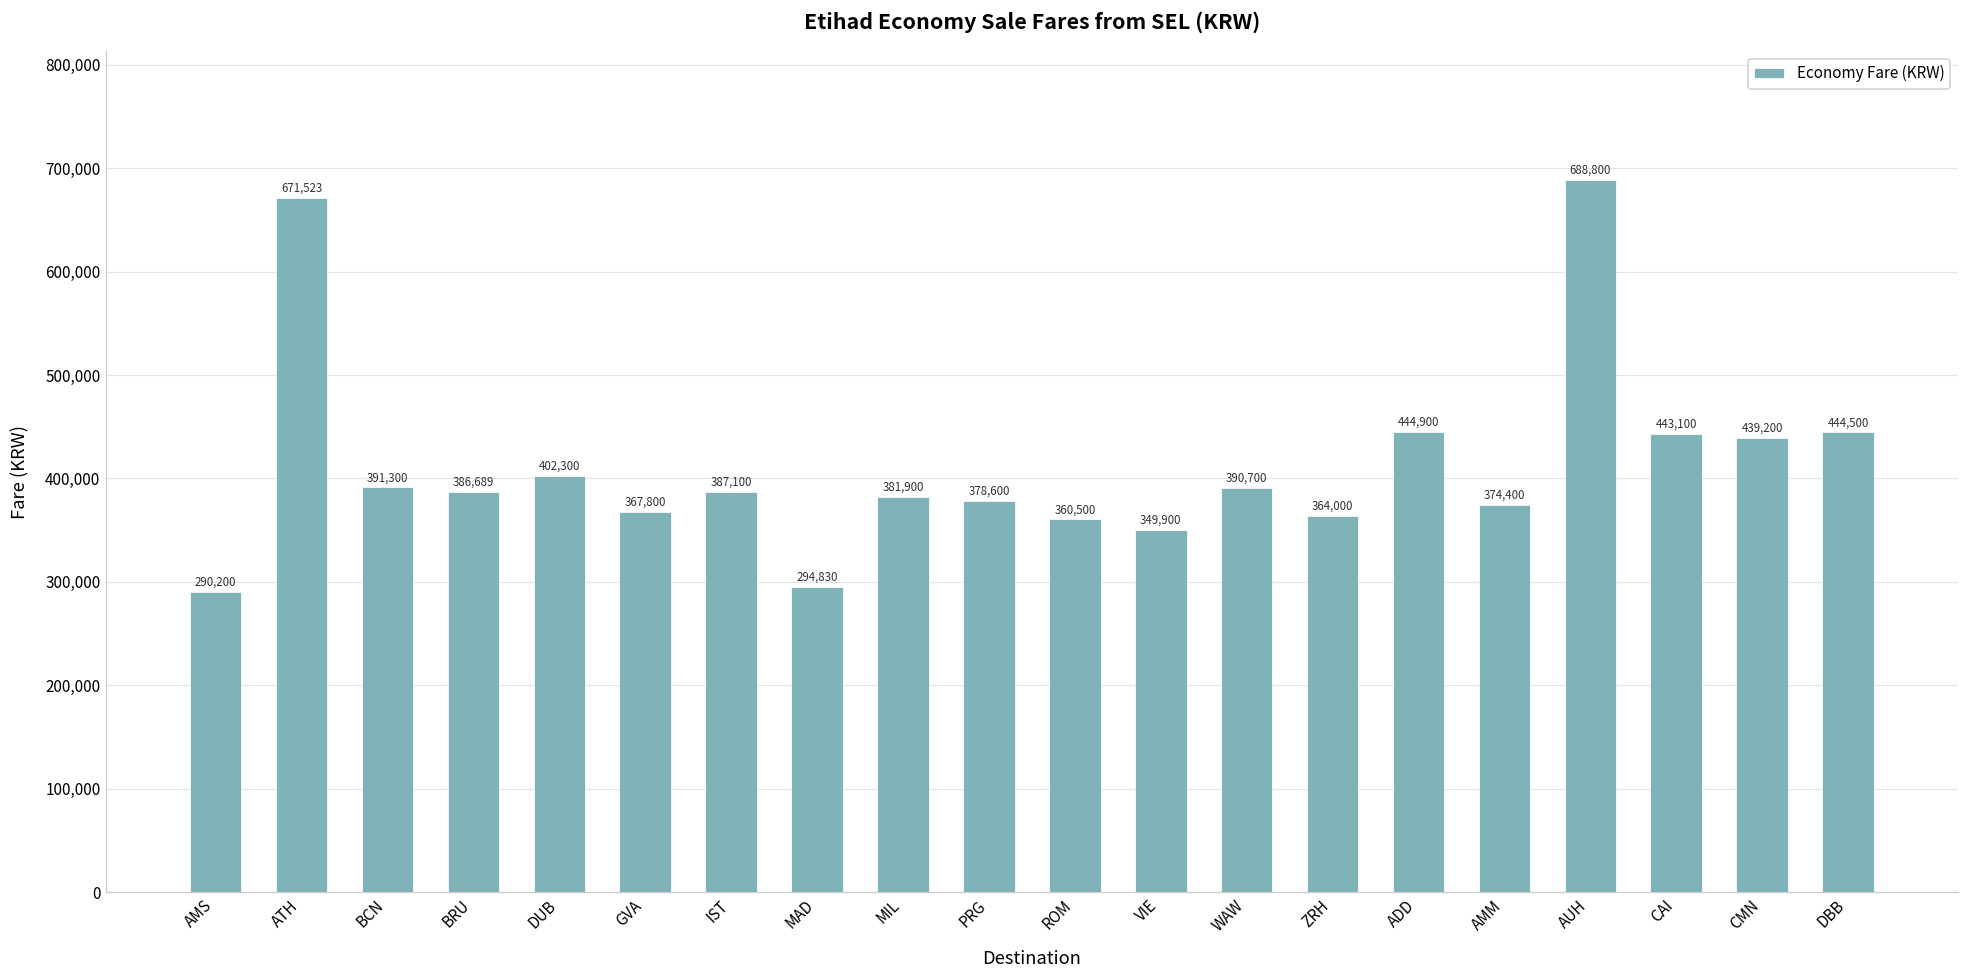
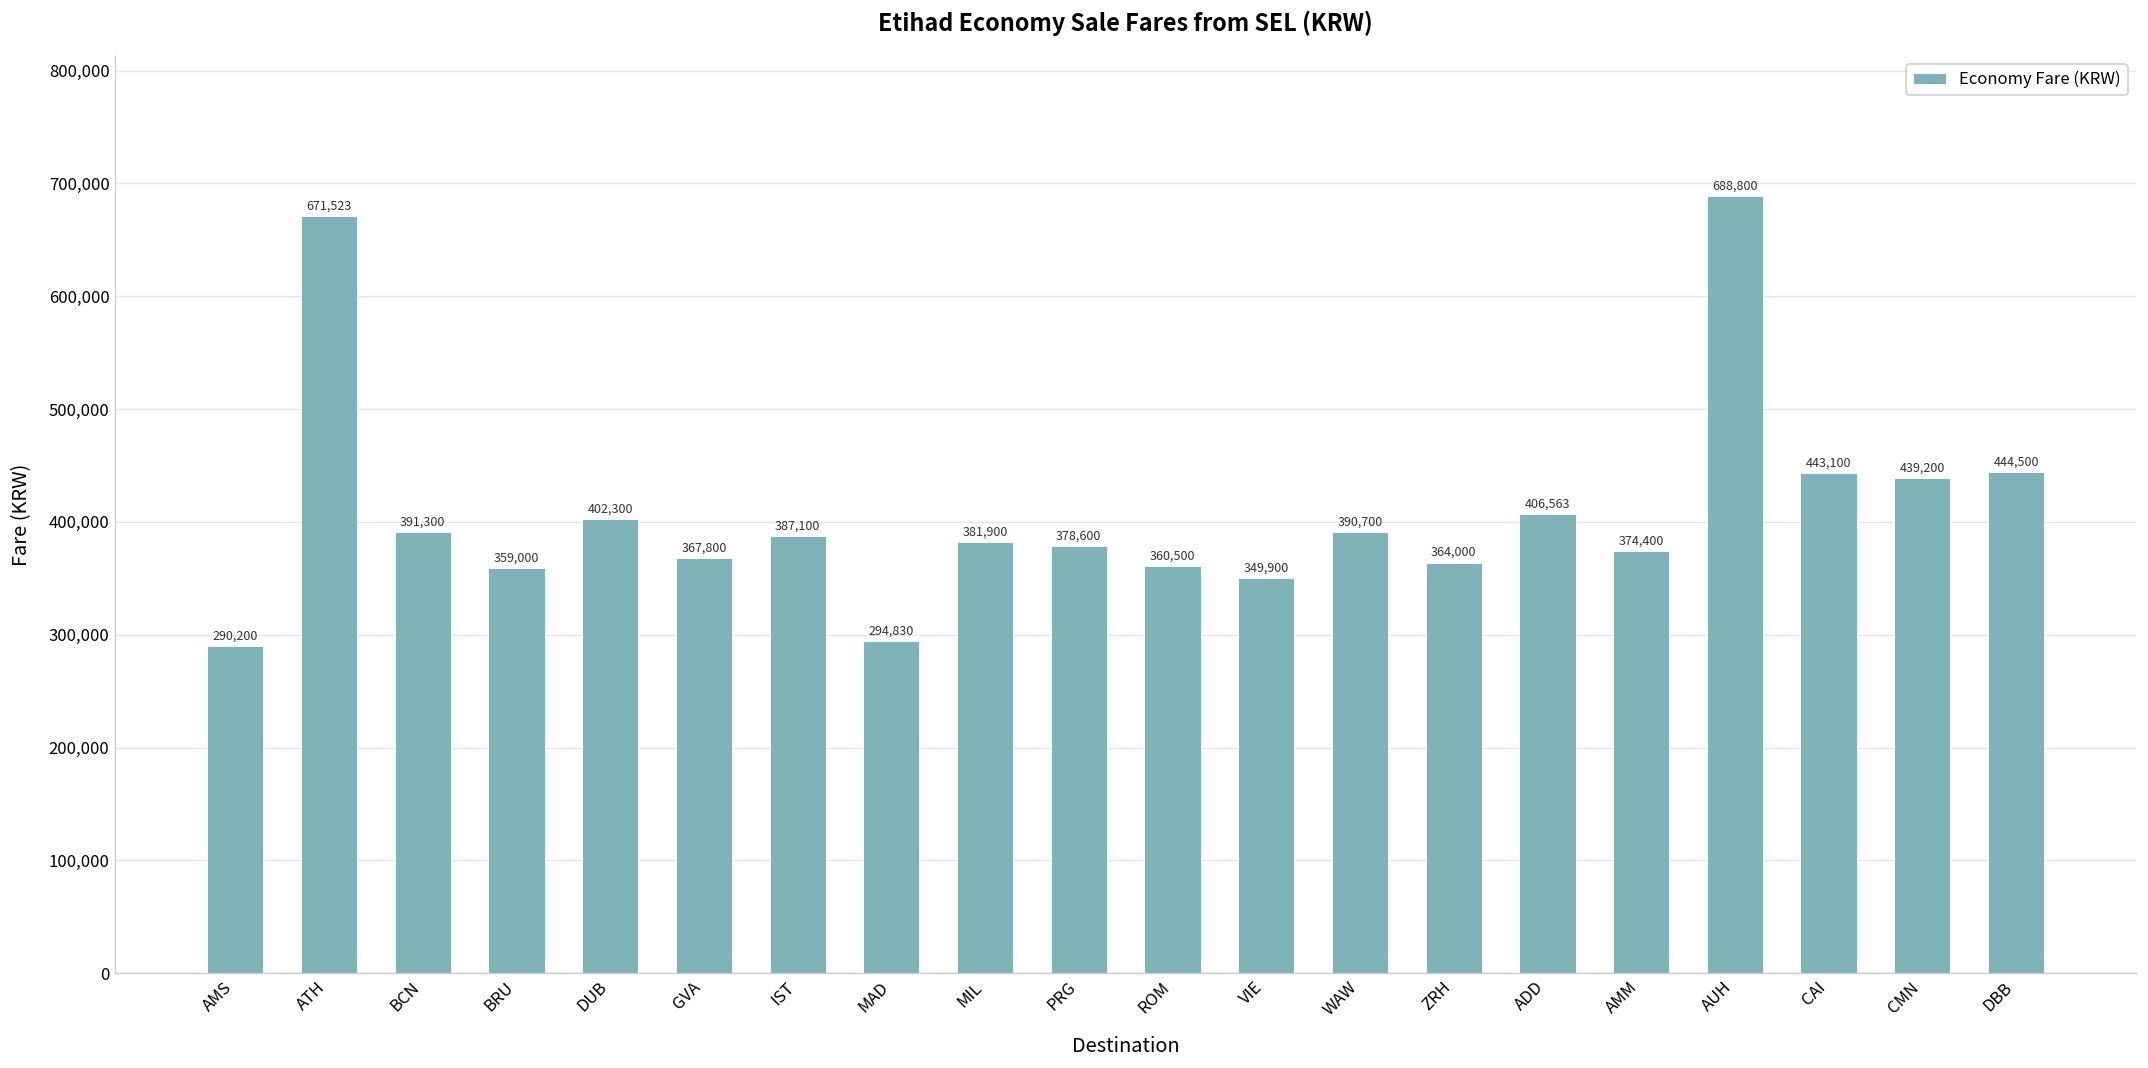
  {
    "AMS": "290,200",
    "ATH": "671,523",
    "BCN": "391,300",
-   "BRU": "386,689",
+   "BRU": "359,000",
    "DUB": "402,300",
    "GVA": "367,800",
    "IST": "387,100",
    "MAD": "294,830",
    "MIL": "381,900",
    "PRG": "378,600",
    "ROM": "360,500",
    "VIE": "349,900",
    "WAW": "390,700",
    "ZRH": "364,000",
-   "ADD": "444,900",
+   "ADD": "406,563",
    "AMM": "374,400",
    "AUH": "688,800",
    "CAI": "443,100",
    "CMN": "439,200",
    "DBB": "444,500"
  }
